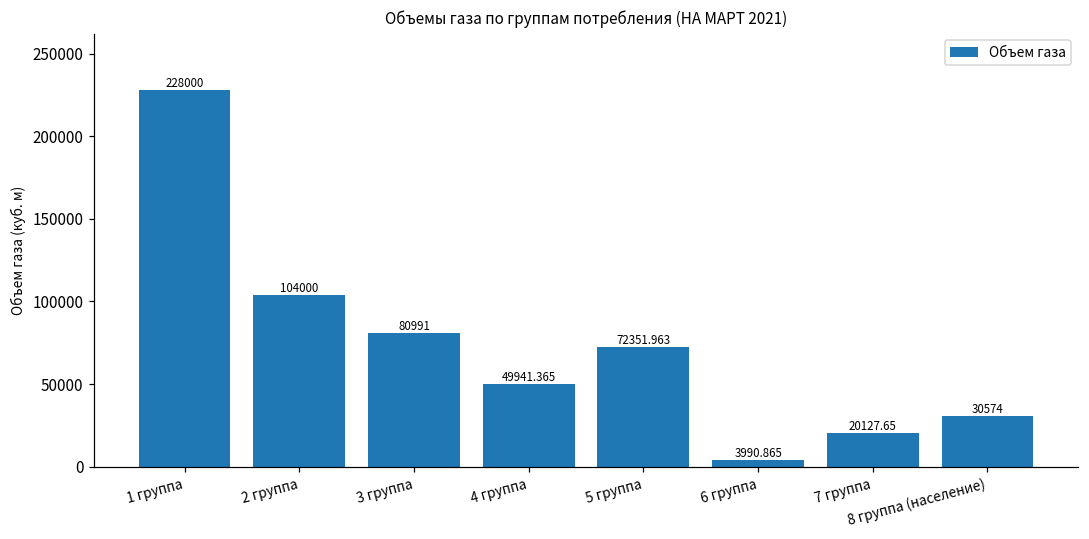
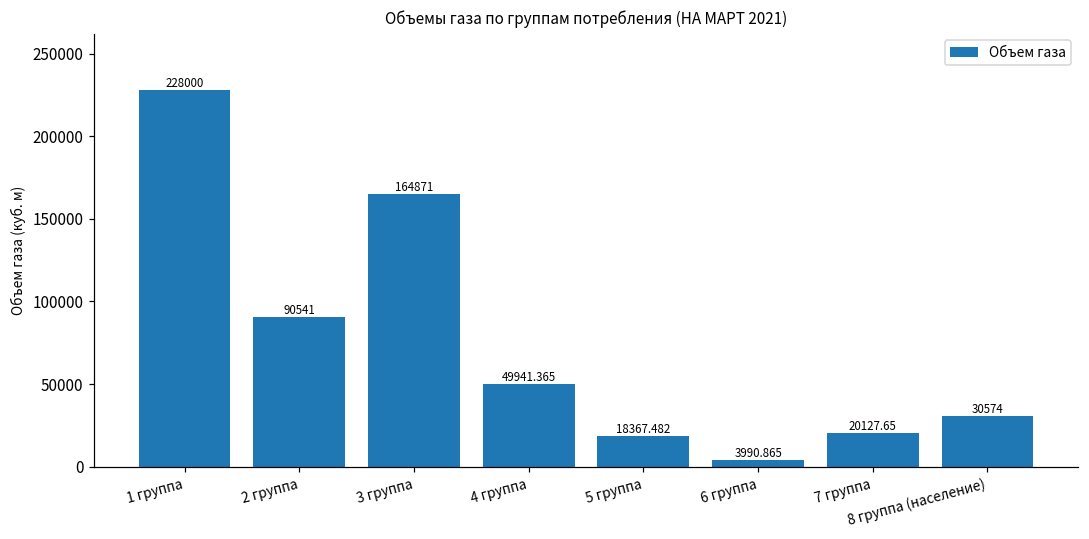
  {
    "1 группа": 228000,
-   "2 группа": 104000,
-   "3 группа": 80991,
+   "2 группа": 90541,
+   "3 группа": 164871,
    "4 группа": 49941.365,
-   "5 группа": 72351.963,
+   "5 группа": 18367.482,
    "6 группа": 3990.865,
    "7 группа": 20127.65,
    "8 группа (население)": 30574
  }
